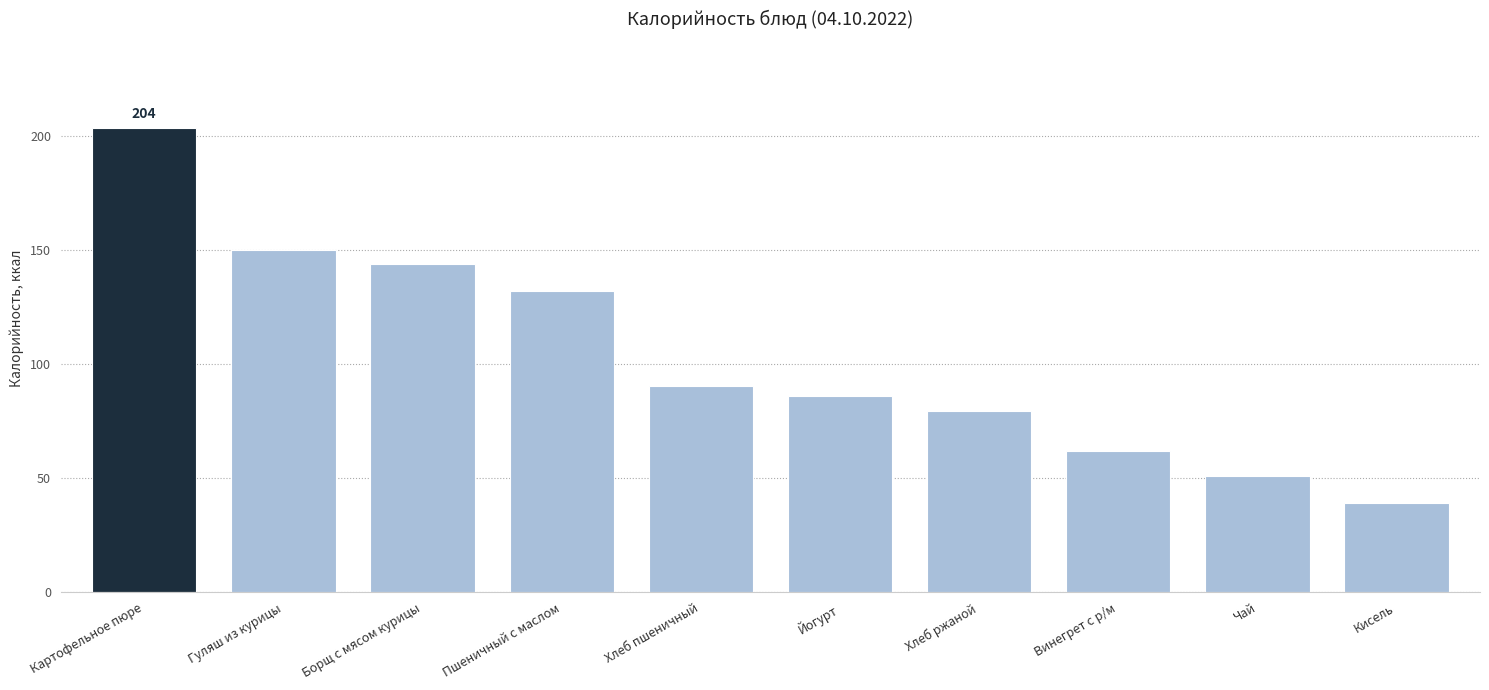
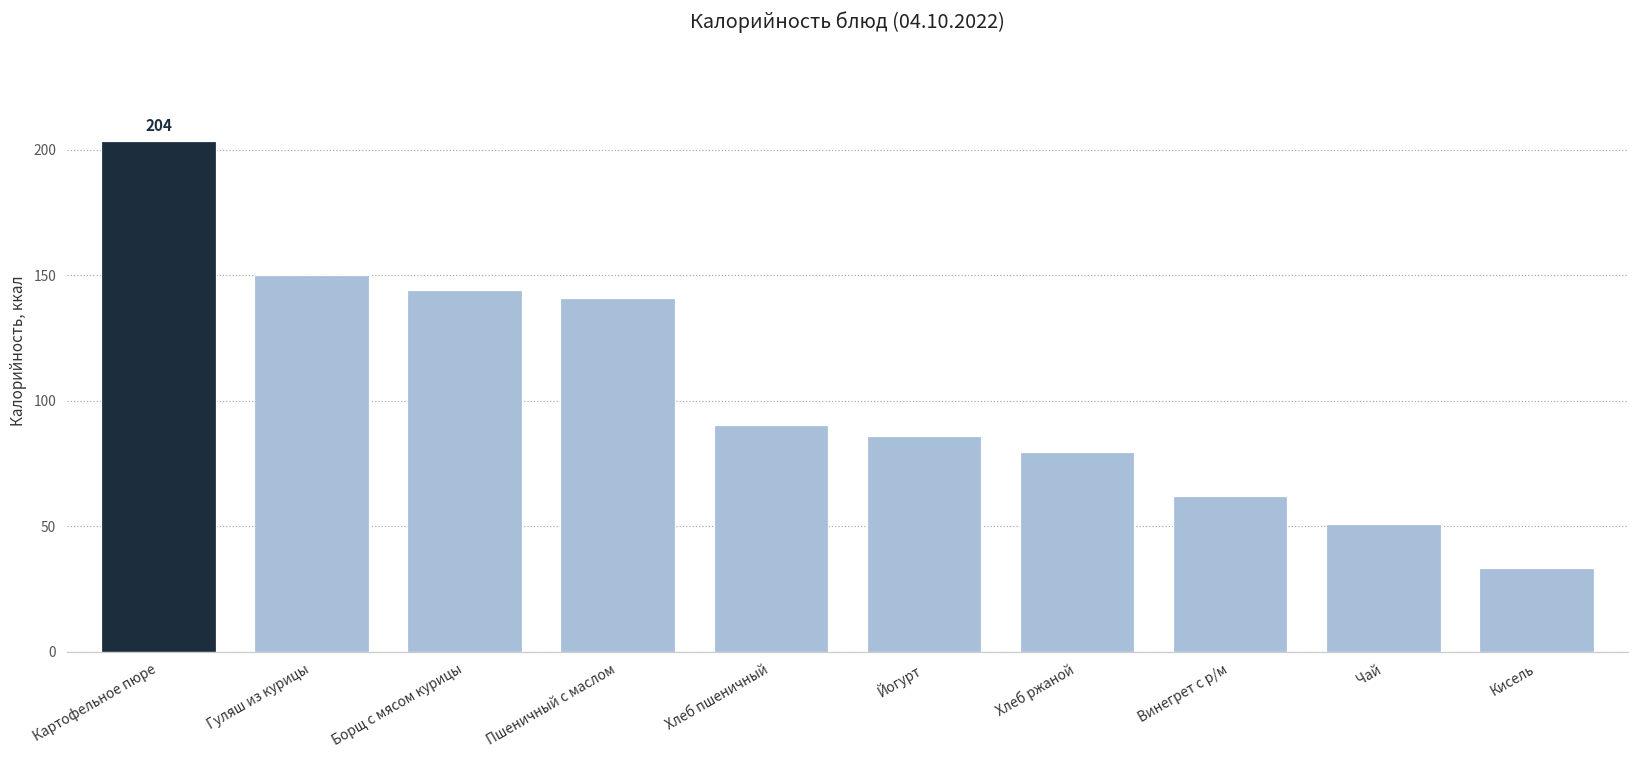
  {
    "Гуляш из курицы": 150,
    "Борщ с мясом курицы": 144,
-   "Пшеничный с маслом": 132,
+   "Пшеничный с маслом": 141,
    "Хлеб пшеничный": 90,
    "Йогурт": 86,
    "Хлеб ржаной": 80,
    "Винегрет с р/м": 62,
    "Чай": 51,
-   "Кисель": 39
+   "Кисель": 33
  }
